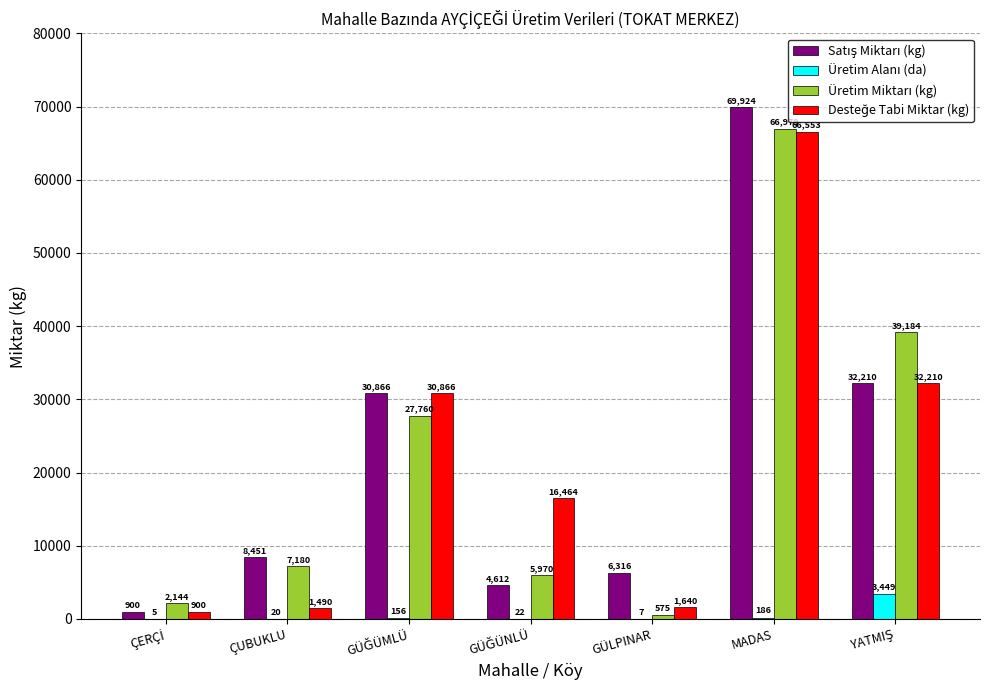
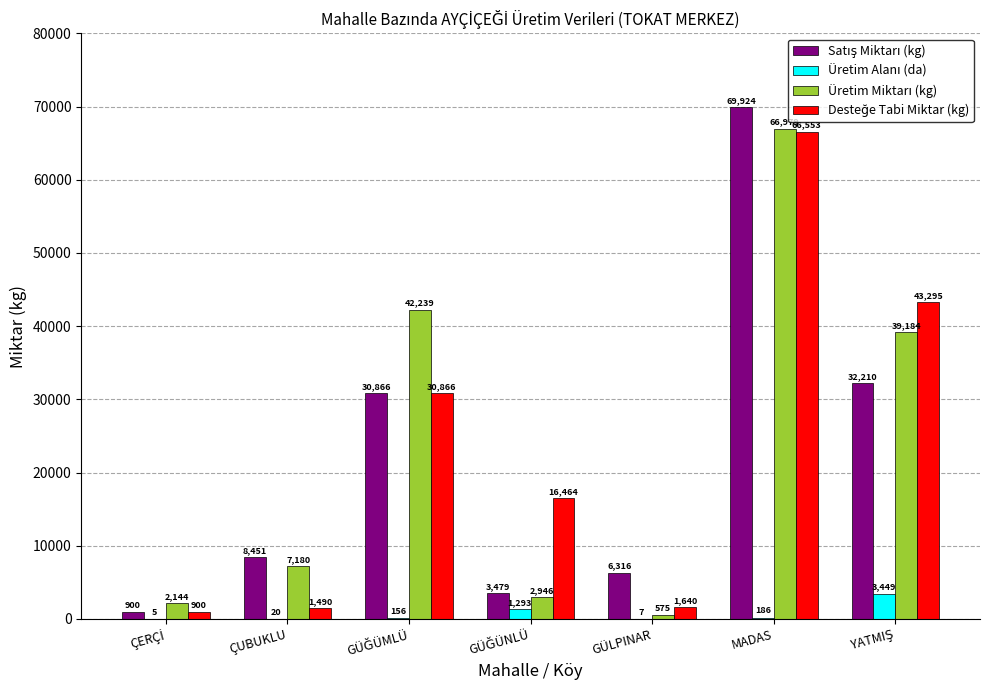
  {
    "Satış Miktarı (kg)": {
      "ÇERÇİ": "900",
      "ÇUBUKLU": "8,451",
      "GÜĞÜMLÜ": "30,866",
-     "GÜĞÜNLÜ": "4,612",
+     "GÜĞÜNLÜ": "3,479",
      "GÜLPINAR": "6,316",
      "MADAS": "69,924",
      "YATMIŞ": "32,210"
    },
    "Üretim Alanı (da)": {
      "ÇERÇİ": "5",
      "ÇUBUKLU": "20",
      "GÜĞÜMLÜ": "156",
-     "GÜĞÜNLÜ": "22",
+     "GÜĞÜNLÜ": "1,293",
      "GÜLPINAR": "7",
      "MADAS": "186",
      "YATMIŞ": "3,449"
    },
    "Üretim Miktarı (kg)": {
      "ÇERÇİ": "2,144",
      "ÇUBUKLU": "7,180",
-     "GÜĞÜMLÜ": "27,760",
-     "GÜĞÜNLÜ": "5,970",
+     "GÜĞÜMLÜ": "42,239",
+     "GÜĞÜNLÜ": "2,946",
      "GÜLPINAR": "575",
      "YATMIŞ": "39,184"
    },
    "Desteğe Tabi Miktar (kg)": {
      "ÇERÇİ": "900",
      "ÇUBUKLU": "1,490",
      "GÜĞÜMLÜ": "30,866",
      "GÜĞÜNLÜ": "16,464",
      "GÜLPINAR": "1,640",
-     "YATMIŞ": "32,210"
+     "YATMIŞ": "43,295"
    }
  }
